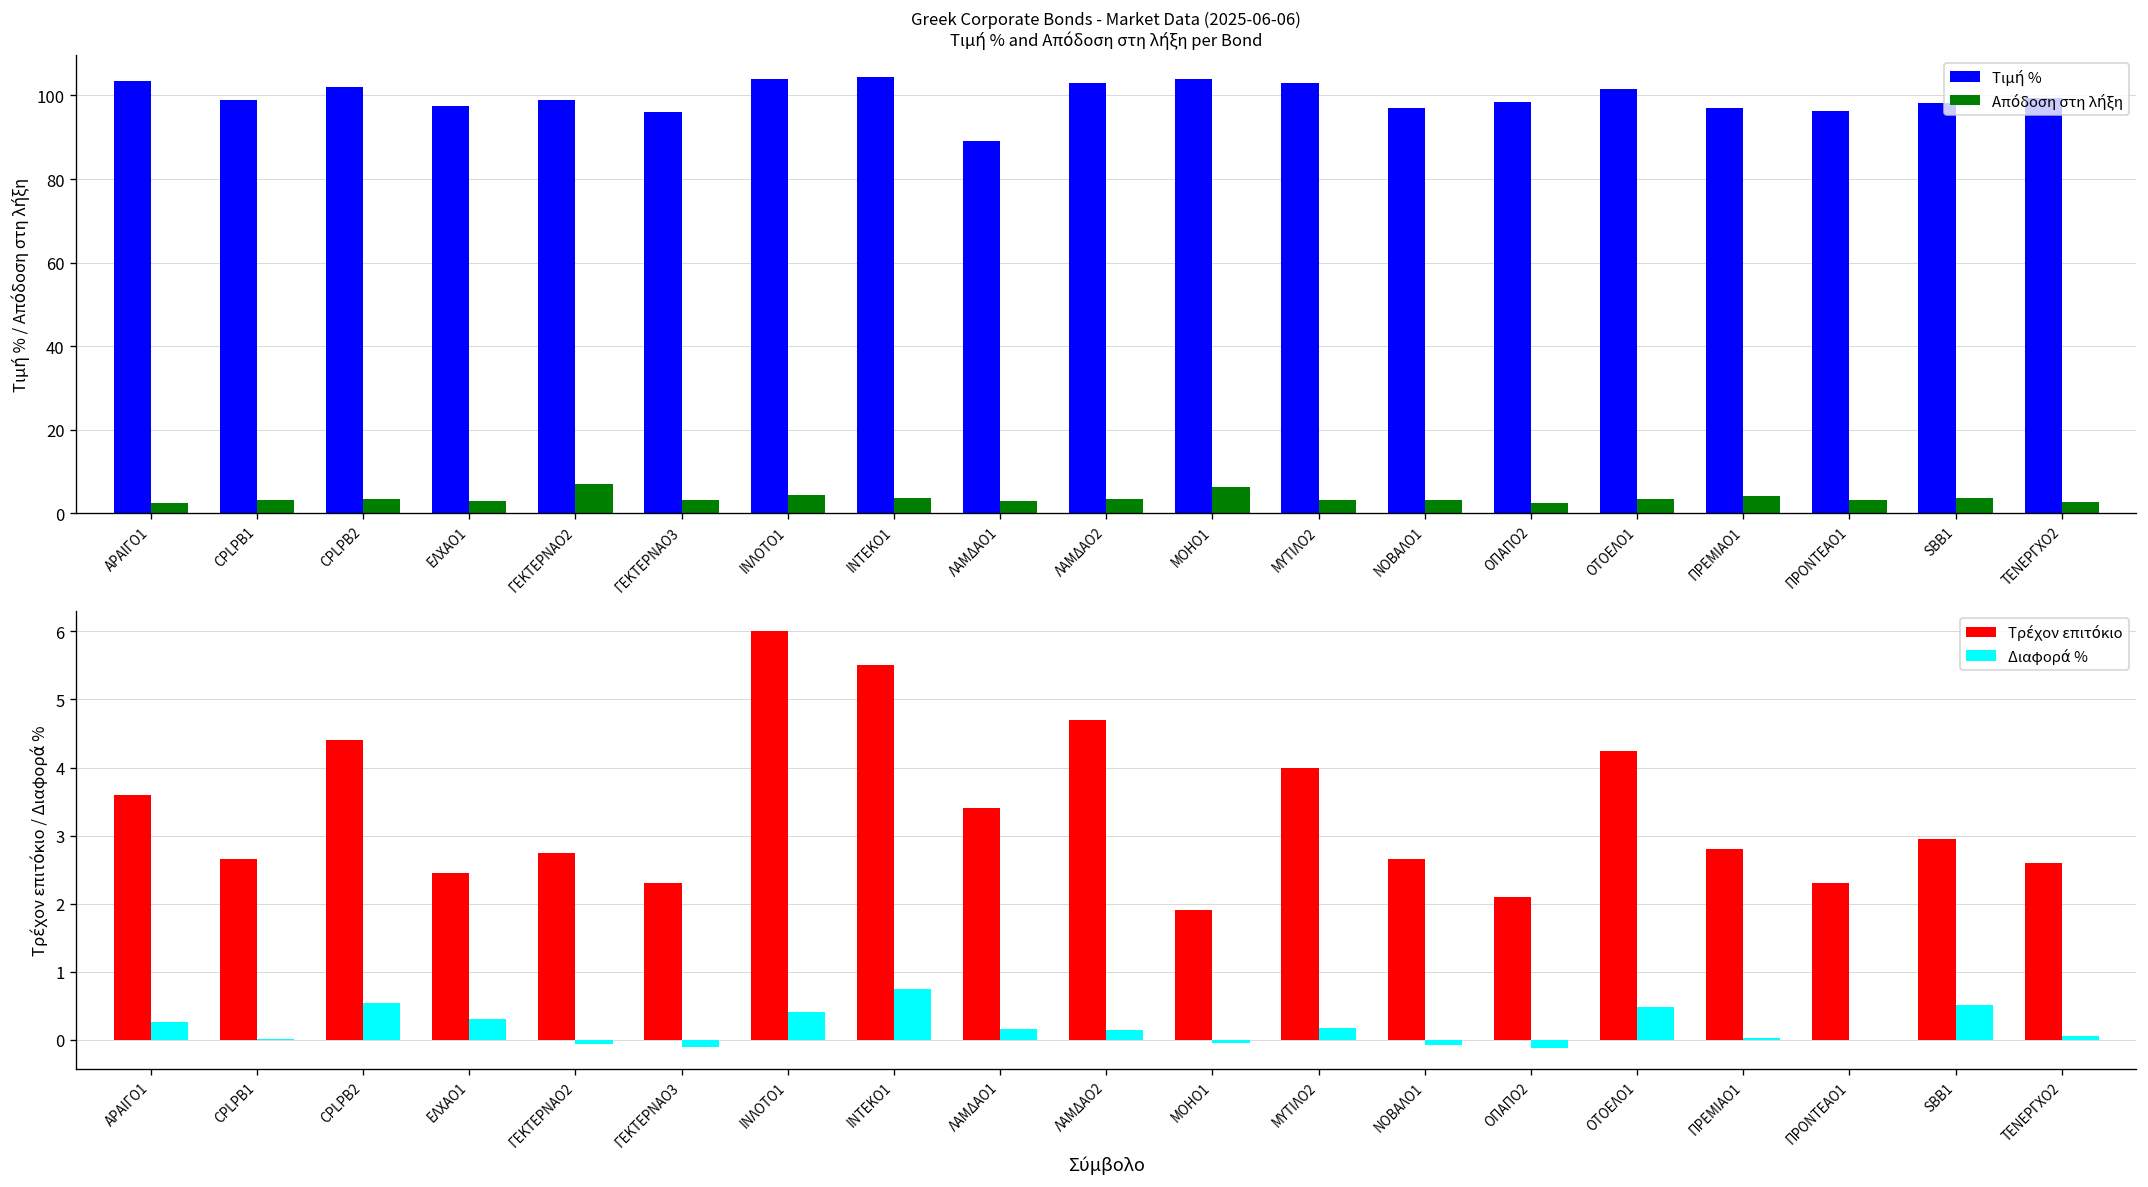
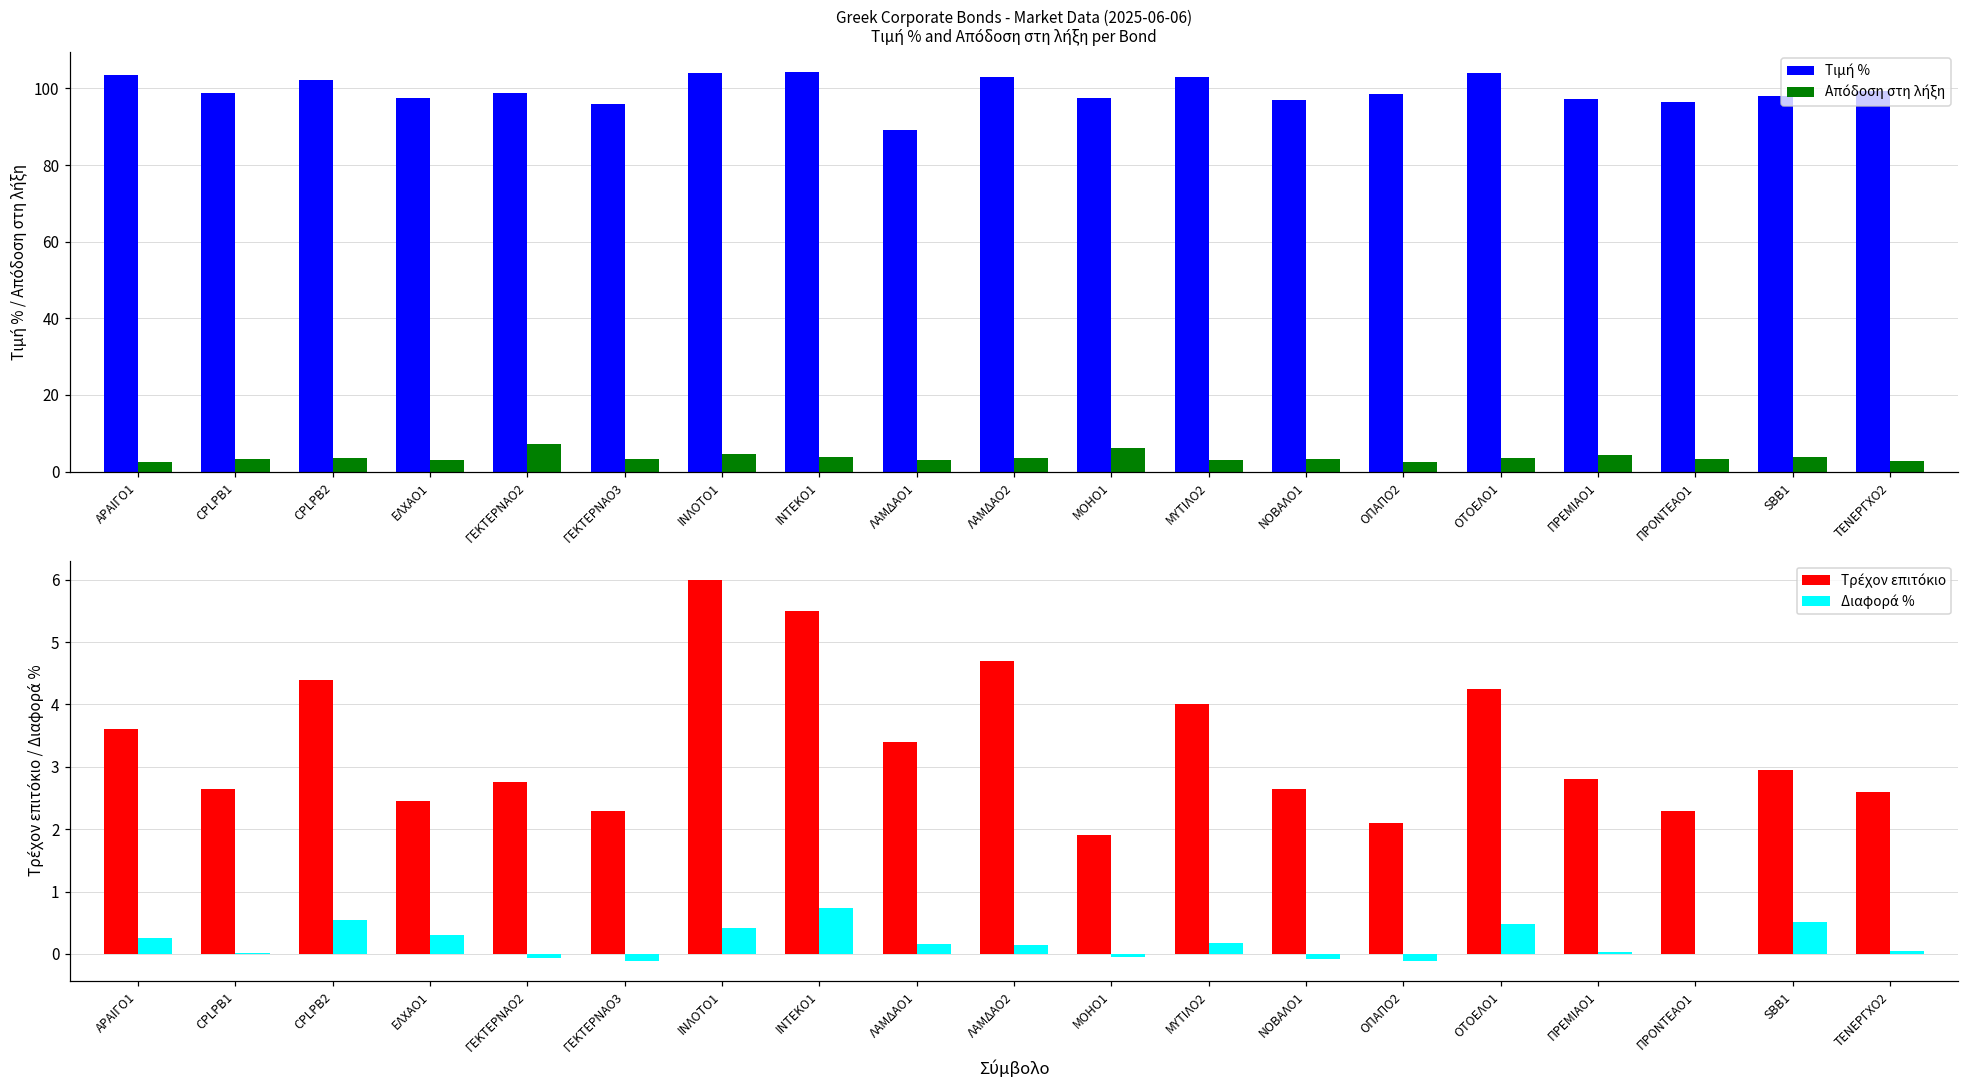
  {
    "Greek Corporate Bonds - Market Data (2025-06-06) Τιμή % and Απόδοση στη λήξη per Bond": {
      "Τιμή %": {
        "ΑΡΑΙΓΟ1": 103,
        "CPLPB1": 99,
        "CPLPB2": 102,
        "ΕΛΧΑΟ1": 98,
        "ΓΕΚΤΕΡΝΑΟ2": 99,
        "ΓΕΚΤΕΡΝΑΟ3": 96,
        "ΙΝΛΟΤΟ1": 104,
        "ΙΝΤΕΚΟ1": 104,
        "ΛΑΜΔΑΟ1": 89,
        "ΛΑΜΔΑΟ2": 103,
-       "ΜΟΗΟ1": 104,
+       "ΜΟΗΟ1": 97,
        "ΜΥΤΙΛΟ2": 103,
        "ΝΟΒΑΛΟ1": 97,
        "ΟΠΑΠΟ2": 98,
-       "ΟΤΟΕΛΟ1": 102,
+       "ΟΤΟΕΛΟ1": 104,
        "ΠΡΕΜΙΑΟ1": 97,
        "ΠΡΟΝΤΕΑΟ1": 96,
        "SBB1": 98
      },
      "Απόδοση στη λήξη": {
        "ΑΡΑΙΓΟ1": 2,
        "CPLPB1": 3,
        "CPLPB2": 3,
        "ΕΛΧΑΟ1": 3,
        "ΓΕΚΤΕΡΝΑΟ2": 7,
        "ΓΕΚΤΕΡΝΑΟ3": 3,
        "ΙΝΛΟΤΟ1": 4,
        "ΙΝΤΕΚΟ1": 4,
        "ΛΑΜΔΑΟ1": 3,
        "ΛΑΜΔΑΟ2": 3,
        "ΜΟΗΟ1": 6,
        "ΜΥΤΙΛΟ2": 3,
        "ΝΟΒΑΛΟ1": 3,
        "ΟΠΑΠΟ2": 3,
        "ΟΤΟΕΛΟ1": 4,
        "ΠΡΕΜΙΑΟ1": 4,
        "ΠΡΟΝΤΕΑΟ1": 3,
        "SBB1": 4,
        "ΤΕΝΕΡΓΧΟ2": 3
      }
    }
  }
